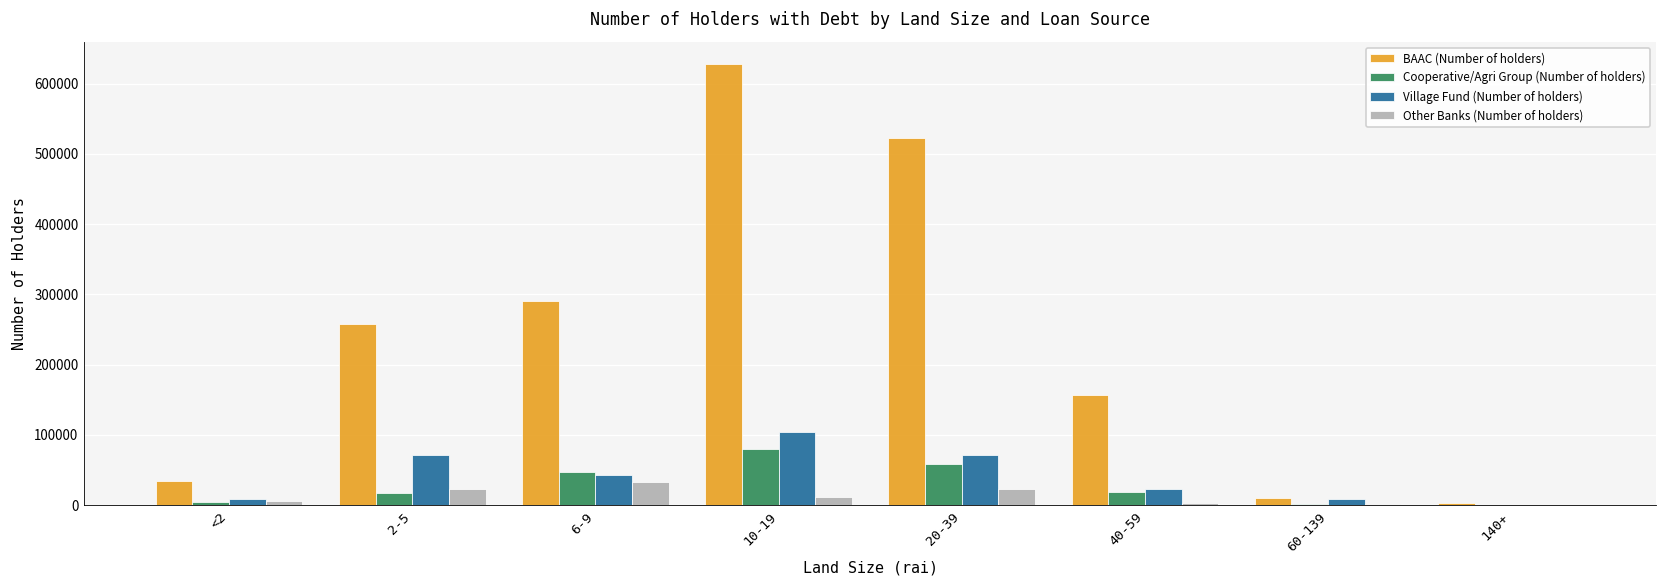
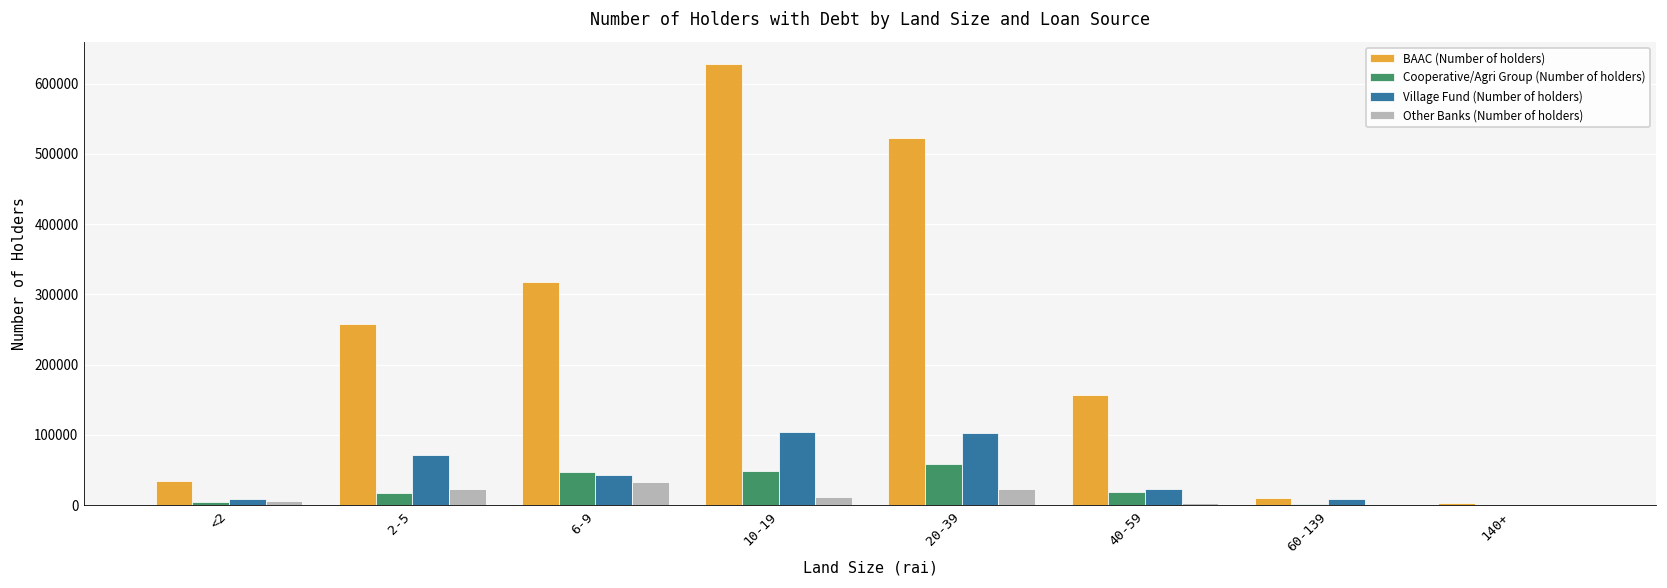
  {
    "BAAC (Number of holders)": {
      "<2": 30000,
      "2-5": 260000,
-     "6-9": 290000,
+     "6-9": 320000,
      "10-19": 630000,
      "20-39": 520000,
      "40-59": 160000,
      "60-139": 10000
    },
    "Cooperative/Agri Group (Number of holders)": {
      "<2": 0,
      "2-5": 20000,
      "6-9": 50000,
-     "10-19": 80000,
+     "10-19": 50000,
      "20-39": 60000,
      "40-59": 20000,
      "140+": 0
    },
    "Village Fund (Number of holders)": {
      "<2": 10000,
      "2-5": 70000,
      "6-9": 40000,
      "10-19": 100000,
-     "20-39": 70000,
+     "20-39": 100000,
      "40-59": 20000,
      "60-139": 10000,
      "140+": 0
    },
    "Other Banks (Number of holders)": {
      "<2": 10000,
      "2-5": 20000,
      "6-9": 30000,
      "10-19": 10000,
      "20-39": 20000,
      "140+": 0
    }
  }
